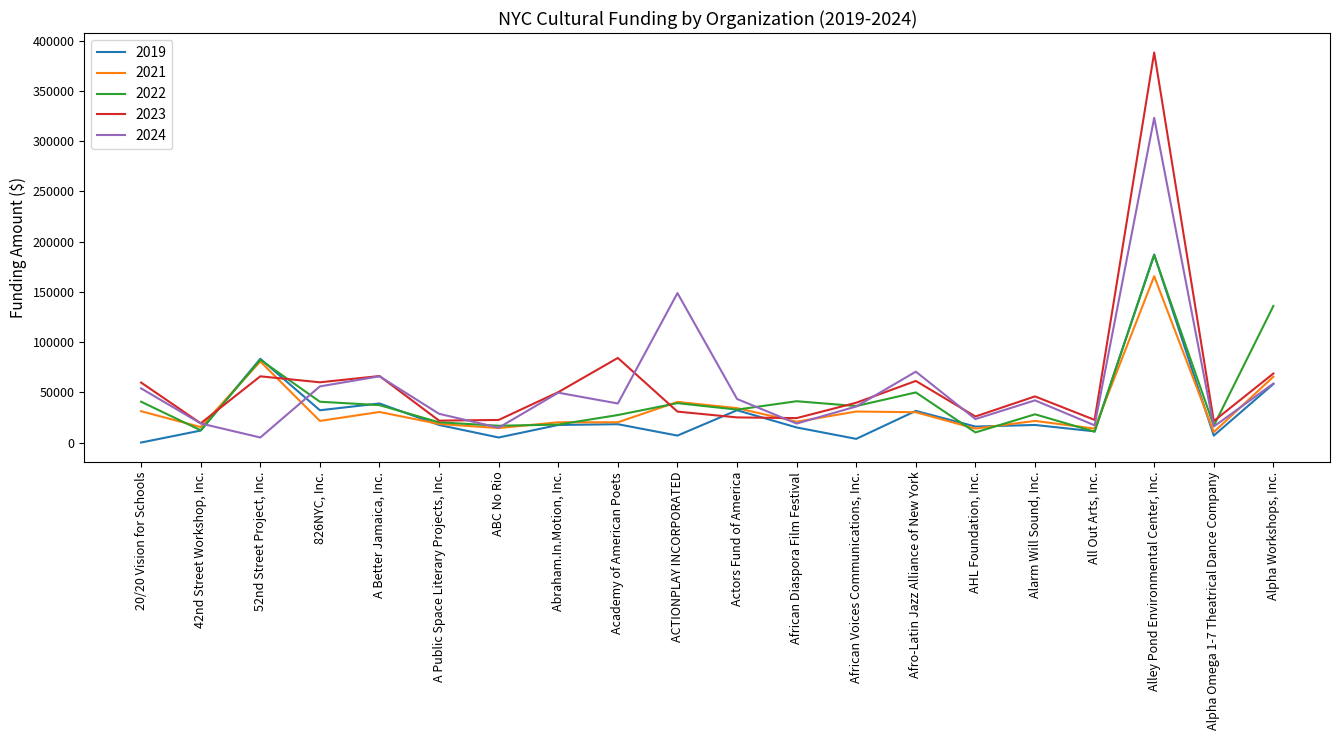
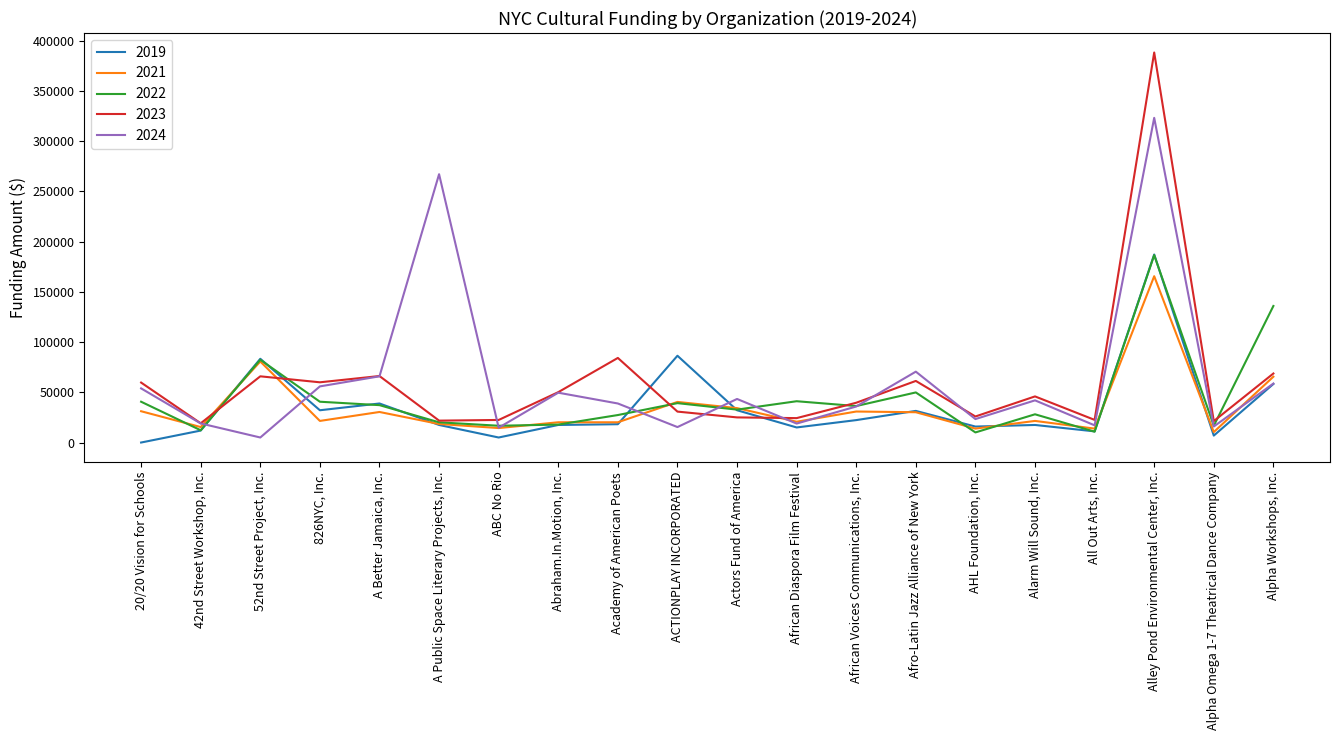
  {
    "2019": {
      "20/20 Vision for Schools": 0,
      "826NYC, Inc.": 32000,
      "ABC No Rio": 5000,
-     "ACTIONPLAY INCORPORATED": 7000,
+     "ACTIONPLAY INCORPORATED": 86000,
      "African Diaspora Film Festival": 15000,
-     "African Voices Communications, Inc.": 4000,
+     "African Voices Communications, Inc.": 22000,
      "Alarm Will Sound, Inc.": 17000,
      "Alpha Omega 1-7 Theatrical Dance Company": 7000
    },
    "2021": {
      "20/20 Vision for Schools": 31000,
      "42nd Street Workshop, Inc.": 15000,
      "826NYC, Inc.": 22000,
      "A Better Jamaica, Inc.": 30000,
      "African Voices Communications, Inc.": 31000,
      "Alarm Will Sound, Inc.": 22000,
      "All Out Arts, Inc.": 14000,
      "Alley Pond Environmental Center, Inc.": 166000,
      "Alpha Omega 1-7 Theatrical Dance Company": 10000,
      "Alpha Workshops, Inc.": 66000
    },
    "2022": {
      "20/20 Vision for Schools": 41000,
      "826NYC, Inc.": 41000,
      "Academy of American Poets": 27000,
      "African Diaspora Film Festival": 41000,
      "Afro-Latin Jazz Alliance of New York": 50000,
      "AHL Foundation, Inc.": 10000,
      "Alarm Will Sound, Inc.": 28000,
      "Alpha Workshops, Inc.": 136000
    },
    "2023": {
      "20/20 Vision for Schools": 60000,
      "52nd Street Project, Inc.": 66000,
      "826NYC, Inc.": 60000,
      "ABC No Rio": 22000,
      "Academy of American Poets": 84000,
      "ACTIONPLAY INCORPORATED": 31000,
      "Actors Fund of America": 25000,
      "African Diaspora Film Festival": 24000,
      "African Voices Communications, Inc.": 40000,
      "Afro-Latin Jazz Alliance of New York": 61000,
      "AHL Foundation, Inc.": 26000,
      "Alarm Will Sound, Inc.": 46000,
      "All Out Arts, Inc.": 23000,
      "Alley Pond Environmental Center, Inc.": 388000,
      "Alpha Omega 1-7 Theatrical Dance Company": 21000,
      "Alpha Workshops, Inc.": 69000
    },
    "2024": {
      "20/20 Vision for Schools": 54000,
      "52nd Street Project, Inc.": 5000,
      "826NYC, Inc.": 56000,
-     "A Public Space Literary Projects, Inc.": 29000,
+     "A Public Space Literary Projects, Inc.": 267000,
      "Academy of American Poets": 39000,
-     "ACTIONPLAY INCORPORATED": 149000,
+     "ACTIONPLAY INCORPORATED": 15000,
      "Actors Fund of America": 43000,
      "Afro-Latin Jazz Alliance of New York": 71000,
      "AHL Foundation, Inc.": 23000,
      "Alarm Will Sound, Inc.": 42000,
      "All Out Arts, Inc.": 17000,
      "Alley Pond Environmental Center, Inc.": 323000
    }
  }
